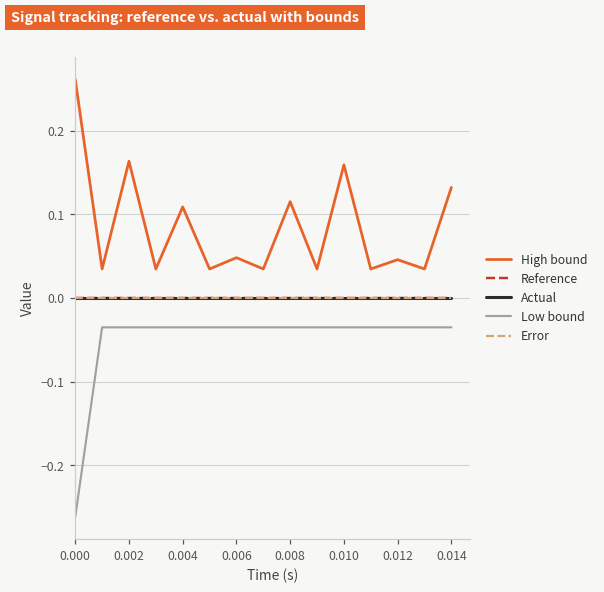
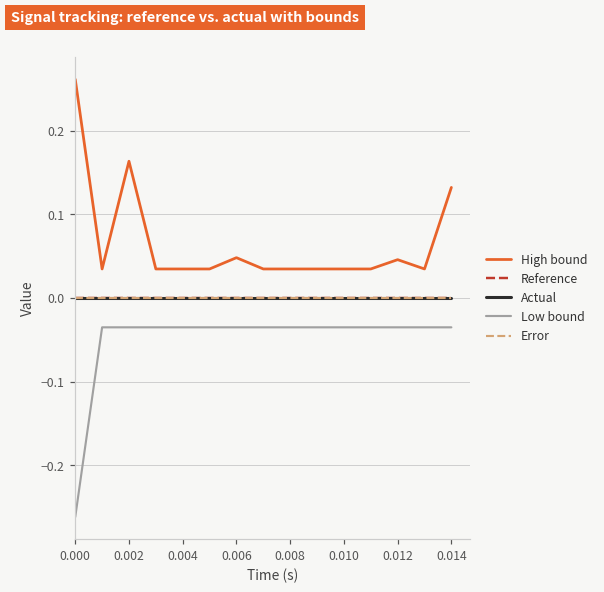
  {
    "High bound": {
      "0.000": 0.26,
      "0.002": 0.16,
-     "0.004": 0.11,
+     "0.004": 0.03,
      "0.006": 0.05,
-     "0.008": 0.12,
-     "0.010": 0.16,
+     "0.008": 0.03,
+     "0.010": 0.03,
      "0.012": 0.05,
      "0.014": 0.13
    },
    "Error": {
      "0.000": 0.00,
      "0.002": 0.00,
      "0.004": 0.00,
      "0.006": 0.00,
      "0.008": 0.00,
      "0.010": 0.00,
      "0.012": 0.00,
      "0.014": 0.00
    },
    "Low bound": {
      "0.000": -0.26,
      "0.002": -0.03,
      "0.004": -0.03,
      "0.006": -0.03,
      "0.008": -0.03,
      "0.010": -0.03,
      "0.012": -0.03,
      "0.014": -0.03
    }
  }
